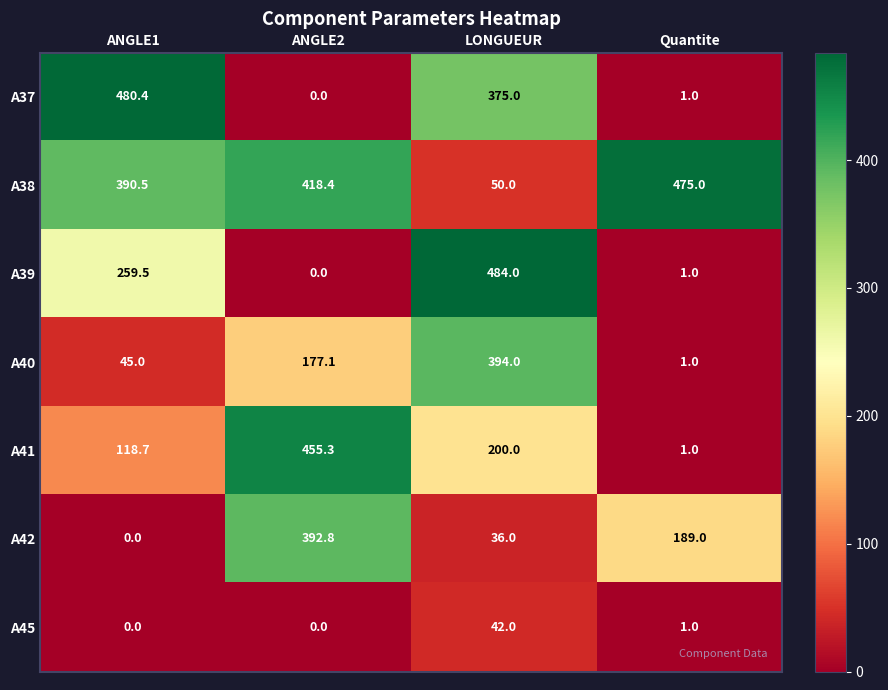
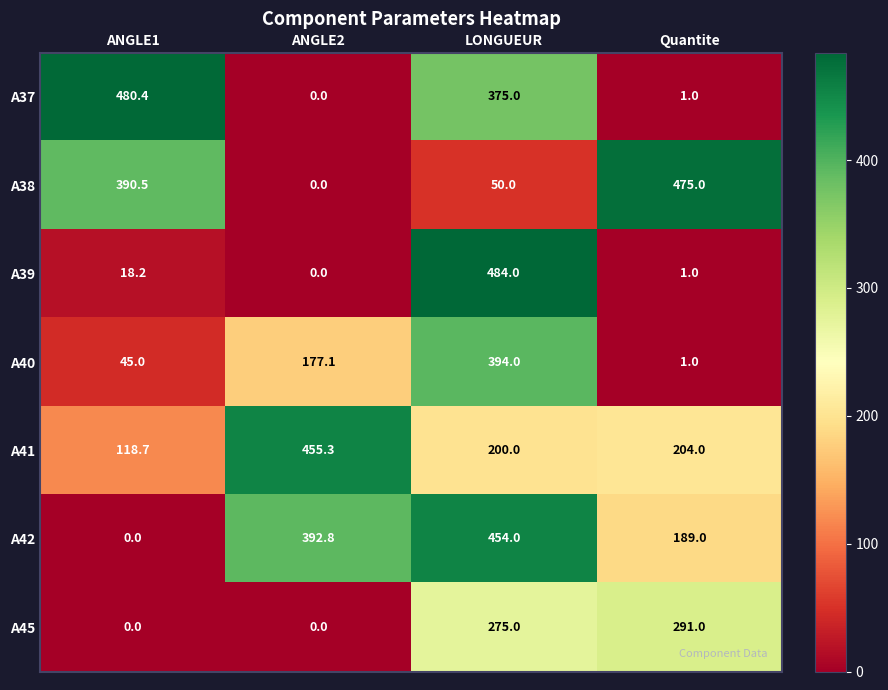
  {
    "A37": {
      "ANGLE1": 480.4,
      "ANGLE2": 0.0,
      "LONGUEUR": 375.0,
      "Quantite": 1.0
    },
    "A38": {
      "ANGLE1": 390.5,
-     "ANGLE2": 418.4,
+     "ANGLE2": 0.0,
      "LONGUEUR": 50.0,
      "Quantite": 475.0
    },
    "A39": {
-     "ANGLE1": 259.5,
+     "ANGLE1": 18.2,
      "ANGLE2": 0.0,
      "LONGUEUR": 484.0,
      "Quantite": 1.0
    },
    "A40": {
      "ANGLE1": 45.0,
      "ANGLE2": 177.1,
      "LONGUEUR": 394.0,
      "Quantite": 1.0
    },
    "A41": {
      "ANGLE1": 118.7,
      "ANGLE2": 455.3,
      "LONGUEUR": 200.0,
-     "Quantite": 1.0
+     "Quantite": 204.0
    },
    "A42": {
      "ANGLE1": 0.0,
      "ANGLE2": 392.8,
-     "LONGUEUR": 36.0,
+     "LONGUEUR": 454.0,
      "Quantite": 189.0
    },
    "A45": {
      "ANGLE1": 0.0,
      "ANGLE2": 0.0,
-     "LONGUEUR": 42.0,
-     "Quantite": 1.0
+     "LONGUEUR": 275.0,
+     "Quantite": 291.0
    }
  }
